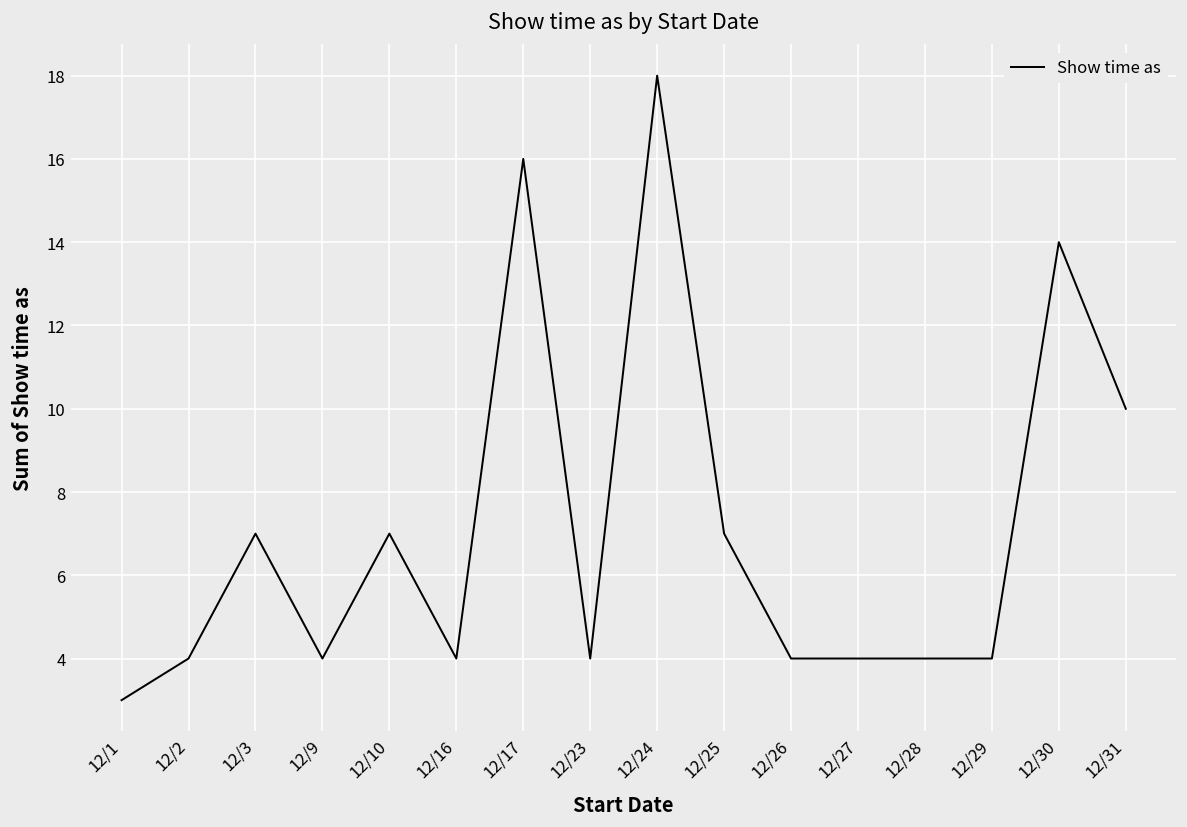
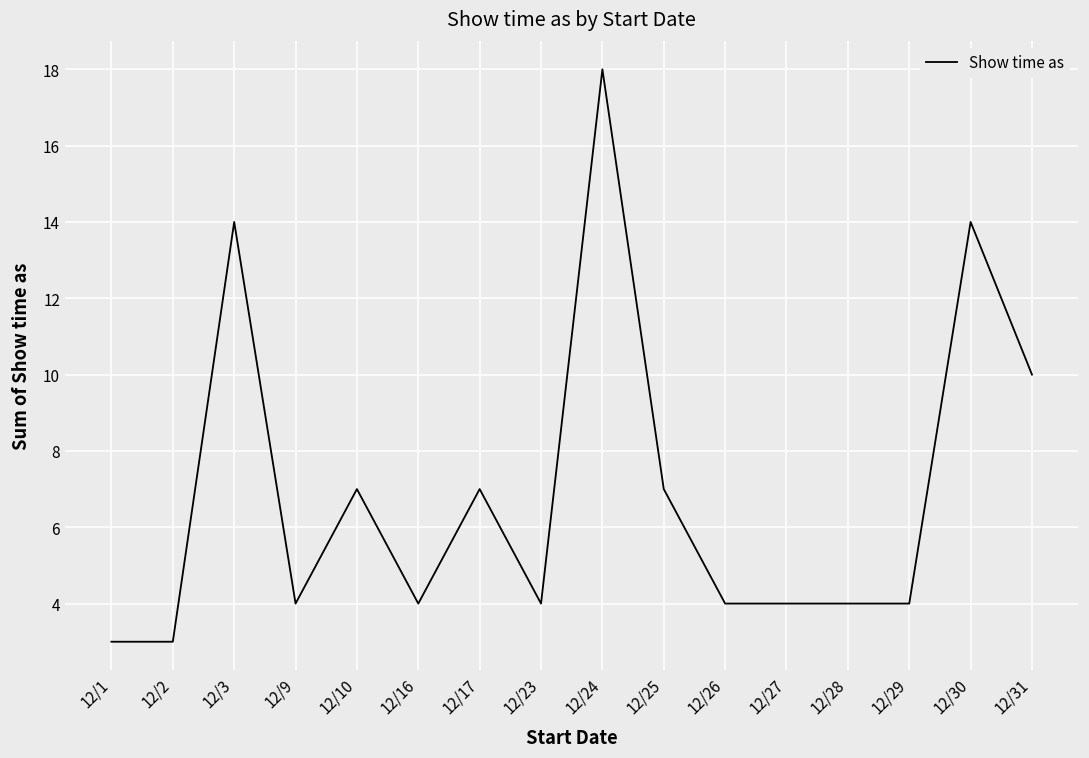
  {
    "12/1": 3,
-   "12/2": 4,
-   "12/3": 7,
+   "12/2": 3,
+   "12/3": 14,
    "12/9": 4,
    "12/10": 7,
    "12/16": 4,
-   "12/17": 16,
+   "12/17": 7,
    "12/23": 4,
    "12/24": 18,
    "12/25": 7,
    "12/26": 4,
    "12/27": 4,
    "12/28": 4,
    "12/29": 4,
    "12/30": 14,
    "12/31": 10
  }
